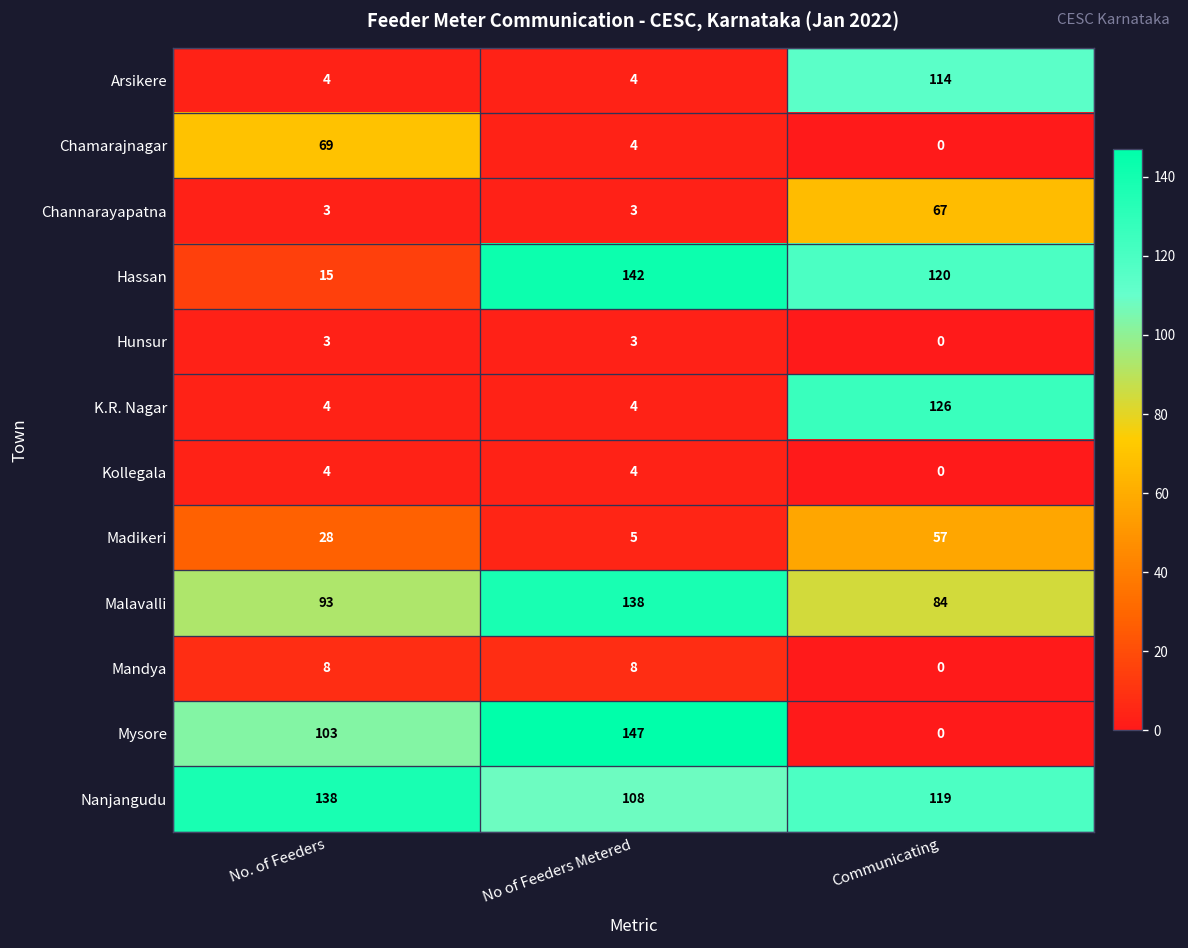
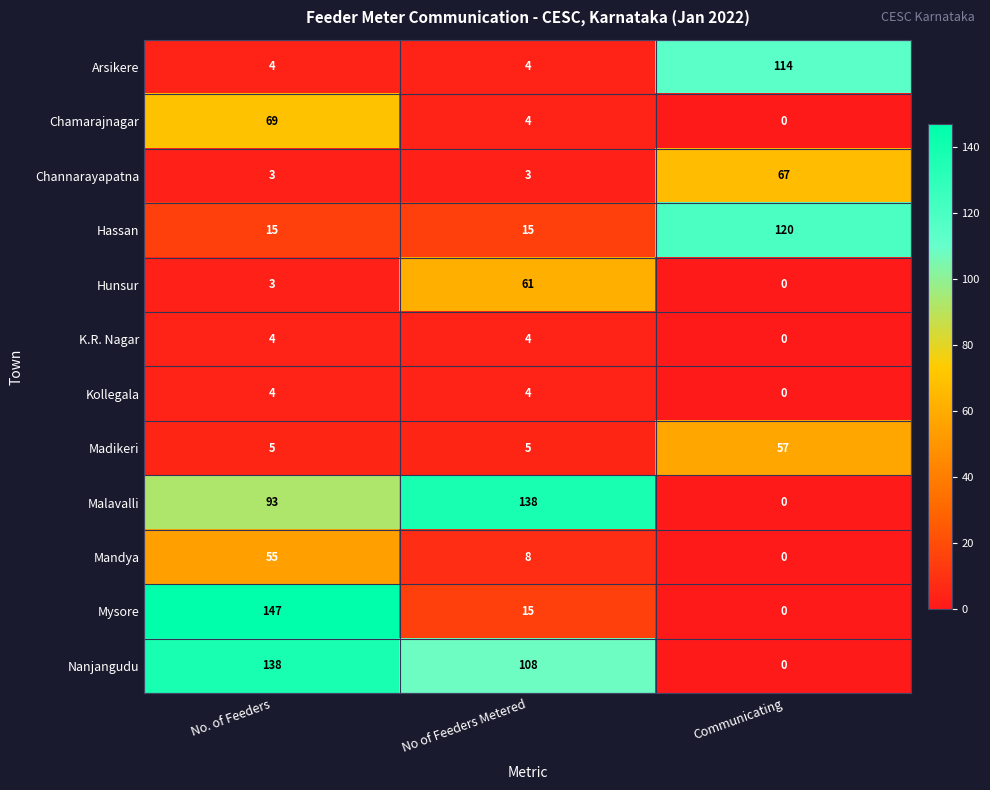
  {
    "Arsikere": {
      "No. of Feeders": 4,
      "No of Feeders Metered": 4,
      "Communicating": 114
    },
    "Chamarajnagar": {
      "No. of Feeders": 69,
      "No of Feeders Metered": 4,
      "Communicating": 0
    },
    "Channarayapatna": {
      "No. of Feeders": 3,
      "No of Feeders Metered": 3,
      "Communicating": 67
    },
    "Hassan": {
      "No. of Feeders": 15,
-     "No of Feeders Metered": 142,
+     "No of Feeders Metered": 15,
      "Communicating": 120
    },
    "Hunsur": {
      "No. of Feeders": 3,
-     "No of Feeders Metered": 3,
+     "No of Feeders Metered": 61,
      "Communicating": 0
    },
    "K.R. Nagar": {
      "No. of Feeders": 4,
      "No of Feeders Metered": 4,
-     "Communicating": 126
+     "Communicating": 0
    },
    "Kollegala": {
      "No. of Feeders": 4,
      "No of Feeders Metered": 4,
      "Communicating": 0
    },
    "Madikeri": {
-     "No. of Feeders": 28,
+     "No. of Feeders": 5,
      "No of Feeders Metered": 5,
      "Communicating": 57
    },
    "Malavalli": {
      "No. of Feeders": 93,
      "No of Feeders Metered": 138,
-     "Communicating": 84
+     "Communicating": 0
    },
    "Mandya": {
-     "No. of Feeders": 8,
+     "No. of Feeders": 55,
      "No of Feeders Metered": 8,
      "Communicating": 0
    },
    "Mysore": {
-     "No. of Feeders": 103,
-     "No of Feeders Metered": 147,
+     "No. of Feeders": 147,
+     "No of Feeders Metered": 15,
      "Communicating": 0
    },
    "Nanjangudu": {
      "No. of Feeders": 138,
      "No of Feeders Metered": 108,
-     "Communicating": 119
+     "Communicating": 0
    }
  }
